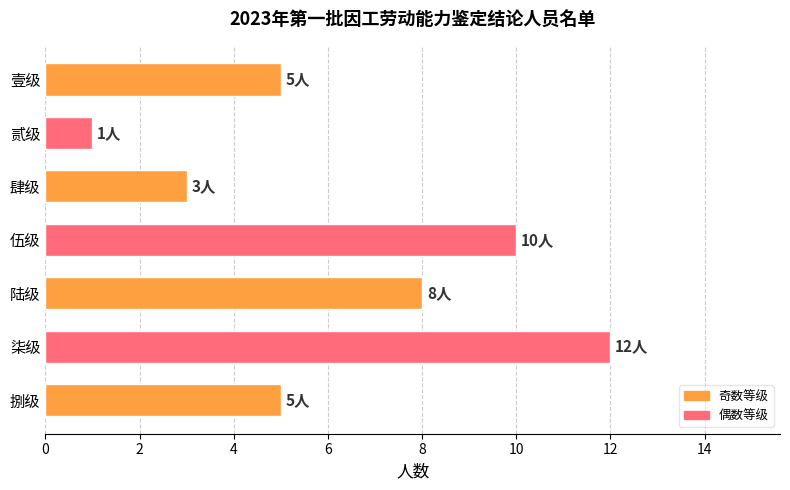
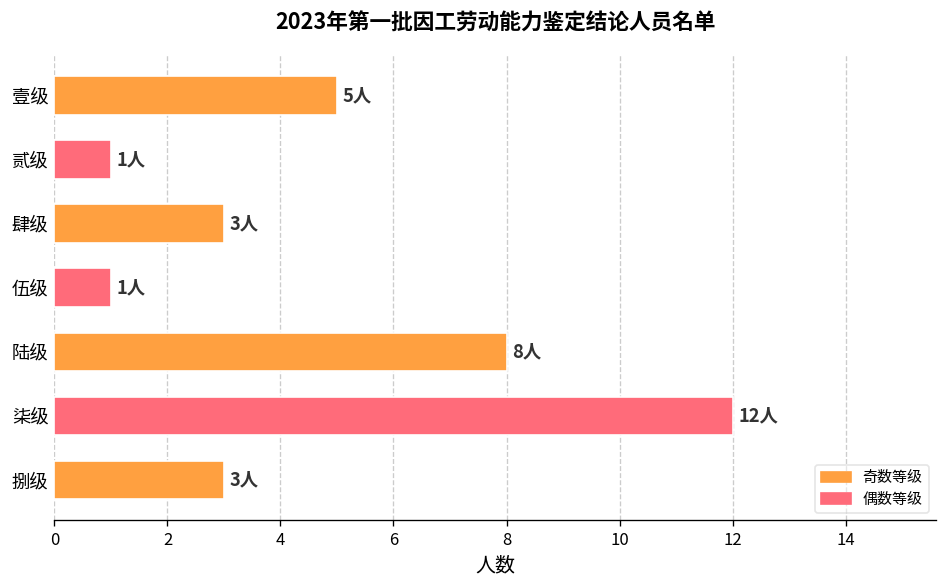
  {
    "壹级": "5人",
    "贰级": "1人",
    "肆级": "3人",
-   "伍级": "10人",
+   "伍级": "1人",
    "陆级": "8人",
    "柒级": "12人",
-   "捌级": "5人"
+   "捌级": "3人"
  }
